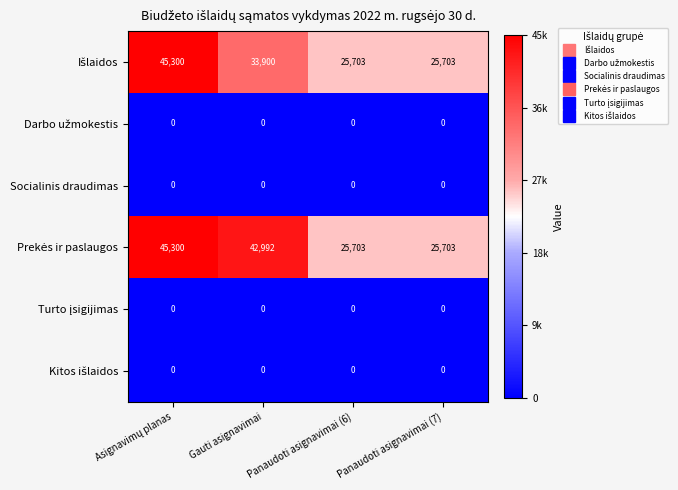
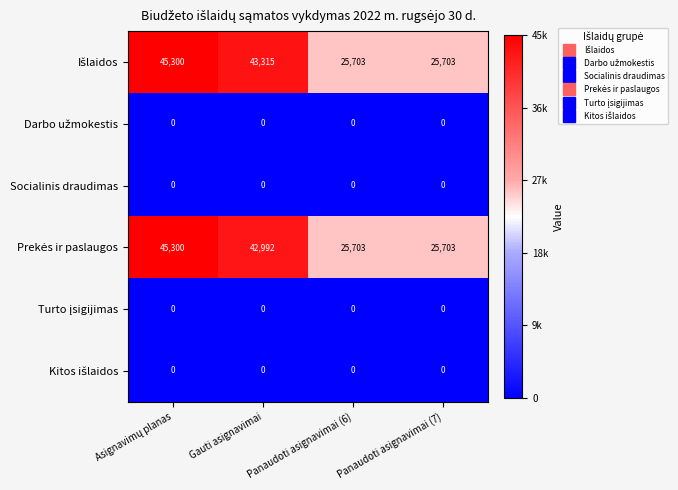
  {
    "Išlaidos": {
      "Asignavimų planas": "45,300",
-     "Gauti asignavimai": "33,900",
+     "Gauti asignavimai": "43,315",
      "Panaudoti asignavimai (6)": "25,703",
      "Panaudoti asignavimai (7)": "25,703"
    },
    "Darbo užmokestis": {
      "Asignavimų planas": "0",
      "Gauti asignavimai": "0",
      "Panaudoti asignavimai (6)": "0",
      "Panaudoti asignavimai (7)": "0"
    },
    "Socialinis draudimas": {
      "Asignavimų planas": "0",
      "Gauti asignavimai": "0",
      "Panaudoti asignavimai (6)": "0",
      "Panaudoti asignavimai (7)": "0"
    },
    "Prekės ir paslaugos": {
      "Asignavimų planas": "45,300",
      "Gauti asignavimai": "42,992",
      "Panaudoti asignavimai (6)": "25,703",
      "Panaudoti asignavimai (7)": "25,703"
    },
    "Turto įsigijimas": {
      "Asignavimų planas": "0",
      "Gauti asignavimai": "0",
      "Panaudoti asignavimai (6)": "0",
      "Panaudoti asignavimai (7)": "0"
    },
    "Kitos išlaidos": {
      "Asignavimų planas": "0",
      "Gauti asignavimai": "0",
      "Panaudoti asignavimai (6)": "0",
      "Panaudoti asignavimai (7)": "0"
    }
  }
